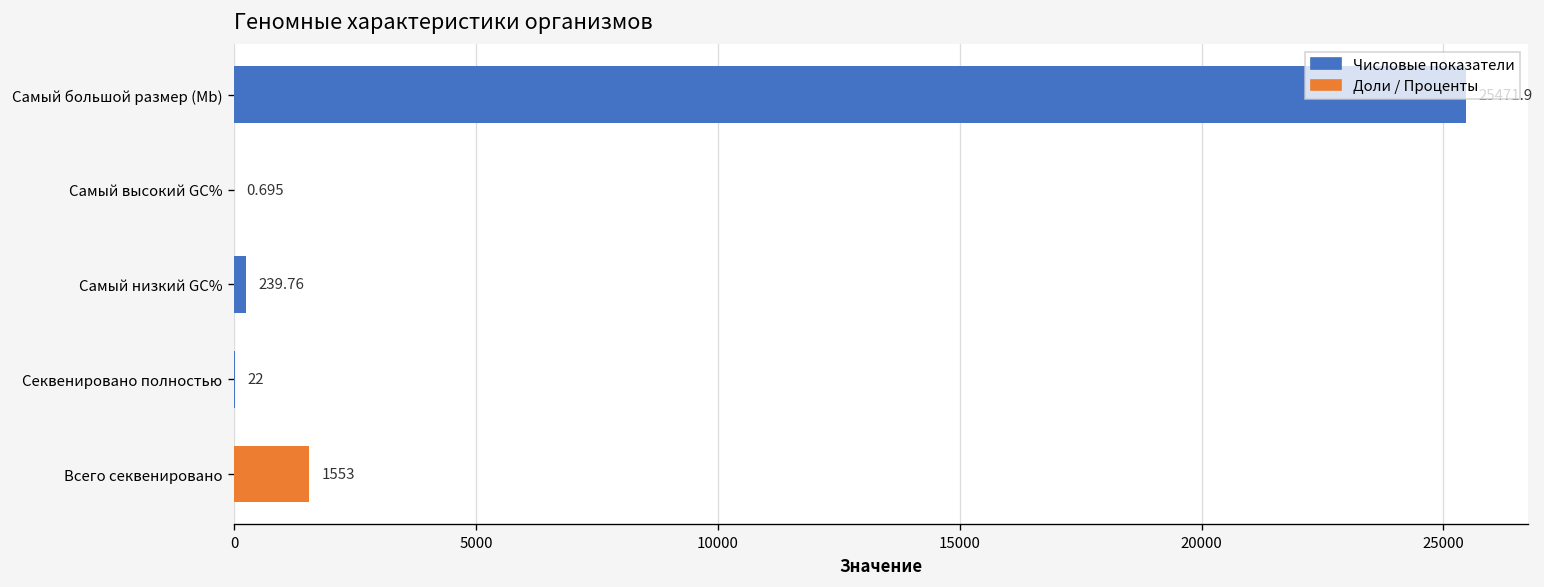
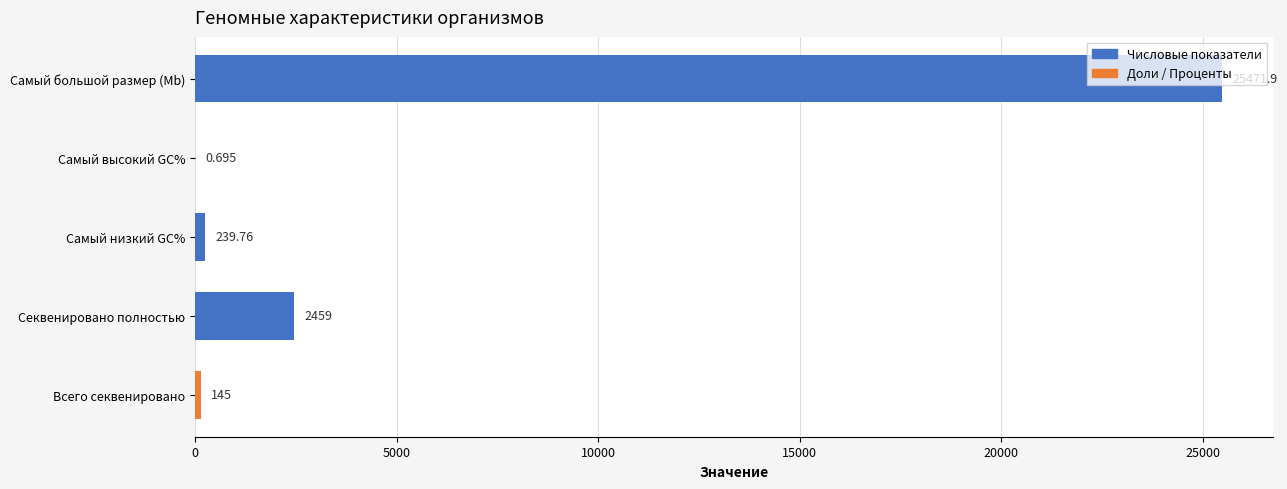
  {
    "Самый высокий GC%": 0.695,
    "Самый низкий GC%": 239.76,
-   "Секвенировано полностью": 22,
-   "Всего секвенировано": 1553
+   "Секвенировано полностью": 2459,
+   "Всего секвенировано": 145
  }
